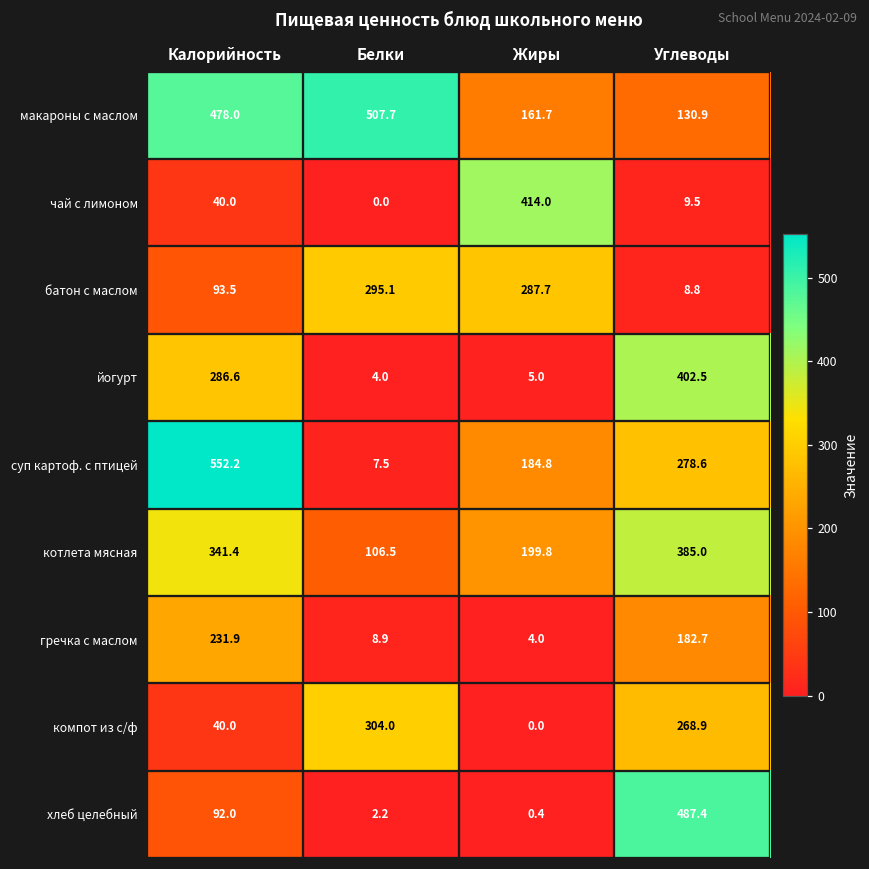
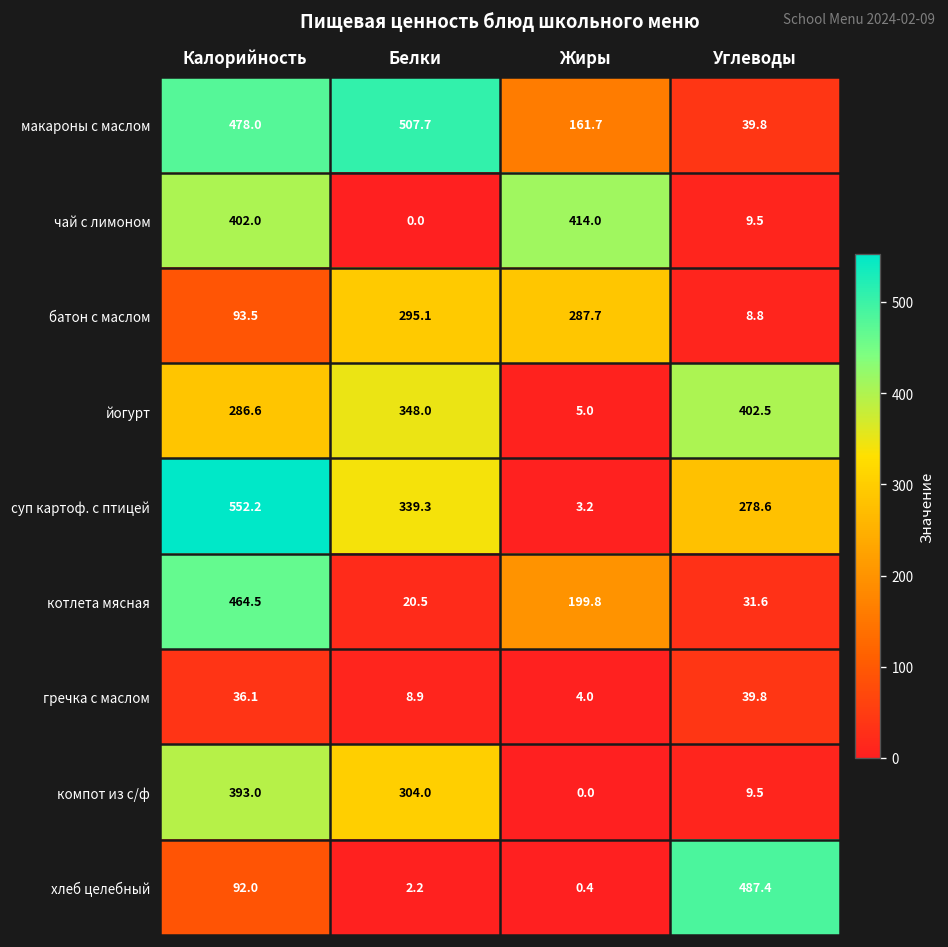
  {
    "макароны с маслом": {
      "Калорийность": 478.0,
      "Белки": 507.7,
      "Жиры": 161.7,
-     "Углеводы": 130.9
+     "Углеводы": 39.8
    },
    "чай с лимоном": {
-     "Калорийность": 40.0,
+     "Калорийность": 402.0,
      "Белки": 0.0,
      "Жиры": 414.0,
      "Углеводы": 9.5
    },
    "батон с маслом": {
      "Калорийность": 93.5,
      "Белки": 295.1,
      "Жиры": 287.7,
      "Углеводы": 8.8
    },
    "йогурт": {
      "Калорийность": 286.6,
-     "Белки": 4.0,
+     "Белки": 348.0,
      "Жиры": 5.0,
      "Углеводы": 402.5
    },
    "суп картоф. с птицей": {
      "Калорийность": 552.2,
-     "Белки": 7.5,
-     "Жиры": 184.8,
+     "Белки": 339.3,
+     "Жиры": 3.2,
      "Углеводы": 278.6
    },
    "котлета мясная": {
-     "Калорийность": 341.4,
-     "Белки": 106.5,
+     "Калорийность": 464.5,
+     "Белки": 20.5,
      "Жиры": 199.8,
-     "Углеводы": 385.0
+     "Углеводы": 31.6
    },
    "гречка с маслом": {
-     "Калорийность": 231.9,
+     "Калорийность": 36.1,
      "Белки": 8.9,
      "Жиры": 4.0,
-     "Углеводы": 182.7
+     "Углеводы": 39.8
    },
    "компот из с/ф": {
-     "Калорийность": 40.0,
+     "Калорийность": 393.0,
      "Белки": 304.0,
      "Жиры": 0.0,
-     "Углеводы": 268.9
+     "Углеводы": 9.5
    },
    "хлеб целебный": {
      "Калорийность": 92.0,
      "Белки": 2.2,
      "Жиры": 0.4,
      "Углеводы": 487.4
    }
  }
